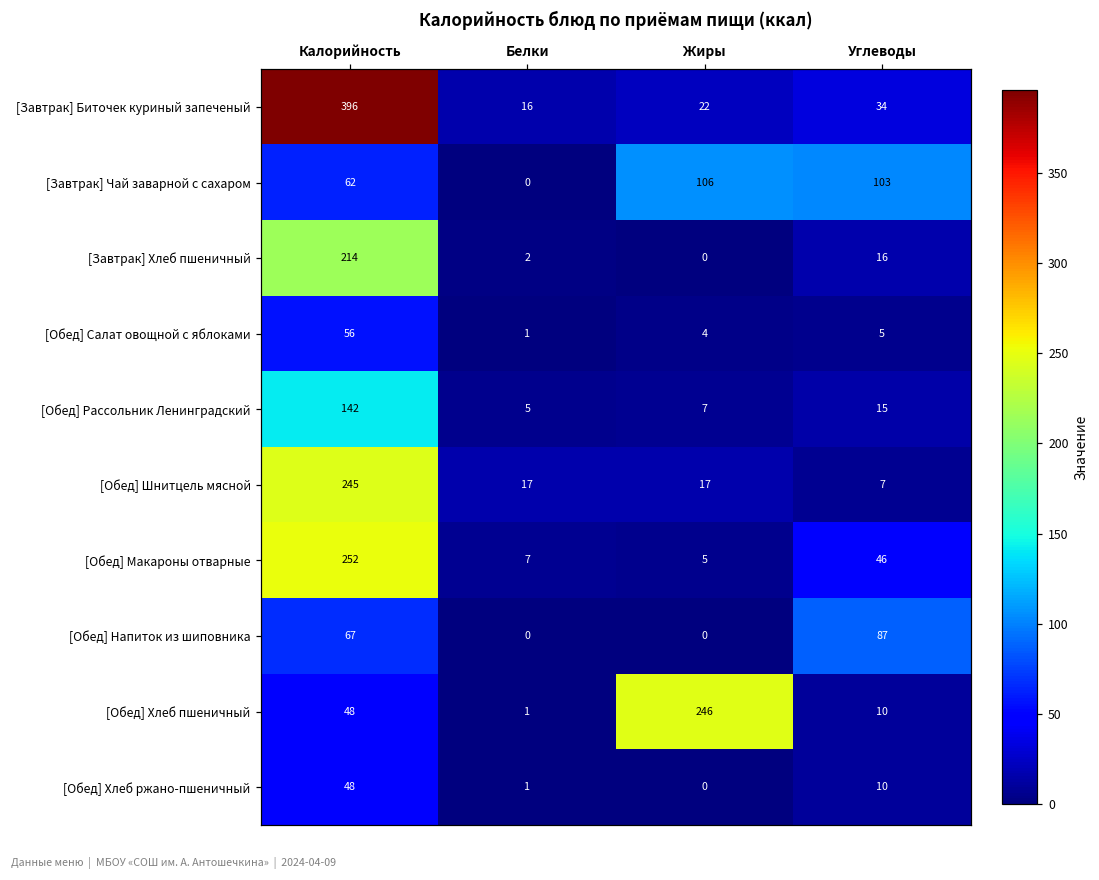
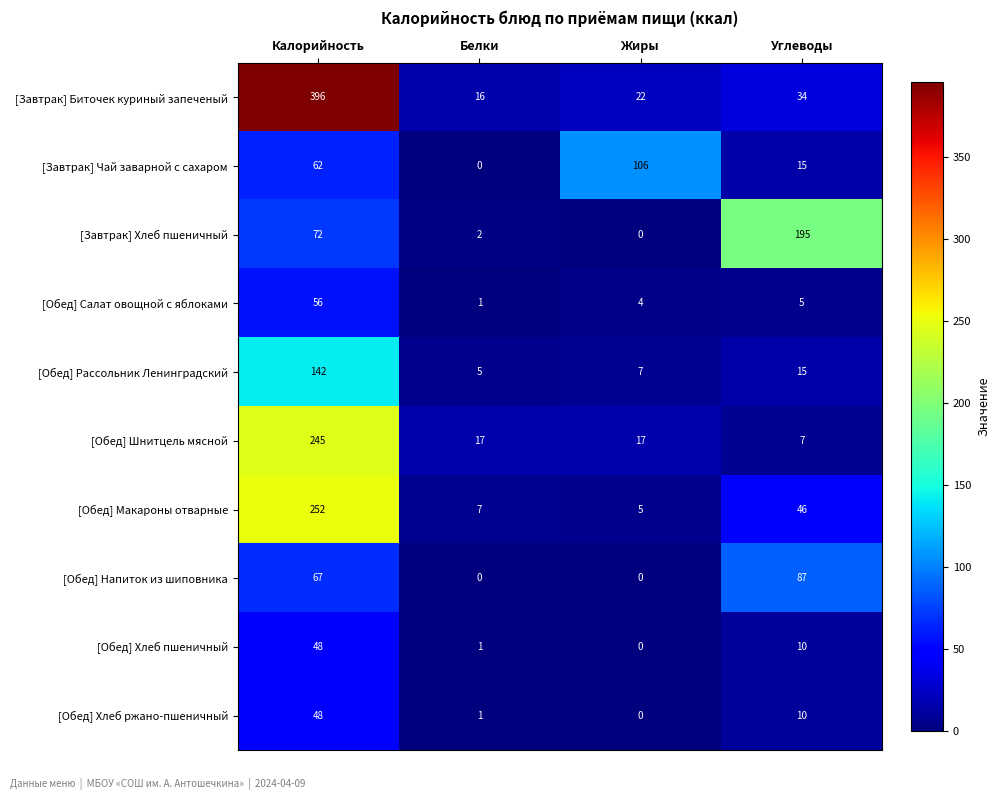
  {
    "[Завтрак] Биточек куриный запеченый": {
      "Калорийность": 396,
      "Белки": 16,
      "Жиры": 22,
      "Углеводы": 34
    },
    "[Завтрак] Чай заварной с сахаром": {
      "Калорийность": 62,
      "Белки": 0,
      "Жиры": 106,
-     "Углеводы": 103
+     "Углеводы": 15
    },
    "[Завтрак] Хлеб пшеничный": {
-     "Калорийность": 214,
+     "Калорийность": 72,
      "Белки": 2,
      "Жиры": 0,
-     "Углеводы": 16
+     "Углеводы": 195
    },
    "[Обед] Салат овощной с яблоками": {
      "Калорийность": 56,
      "Белки": 1,
      "Жиры": 4,
      "Углеводы": 5
    },
    "[Обед] Рассольник Ленинградский": {
      "Калорийность": 142,
      "Белки": 5,
      "Жиры": 7,
      "Углеводы": 15
    },
    "[Обед] Шнитцель мясной": {
      "Калорийность": 245,
      "Белки": 17,
      "Жиры": 17,
      "Углеводы": 7
    },
    "[Обед] Макароны отварные": {
      "Калорийность": 252,
      "Белки": 7,
      "Жиры": 5,
      "Углеводы": 46
    },
    "[Обед] Напиток из шиповника": {
      "Калорийность": 67,
      "Белки": 0,
      "Жиры": 0,
      "Углеводы": 87
    },
    "[Обед] Хлеб пшеничный": {
      "Калорийность": 48,
      "Белки": 1,
-     "Жиры": 246,
+     "Жиры": 0,
      "Углеводы": 10
    },
    "[Обед] Хлеб ржано-пшеничный": {
      "Калорийность": 48,
      "Белки": 1,
      "Жиры": 0,
      "Углеводы": 10
    }
  }
